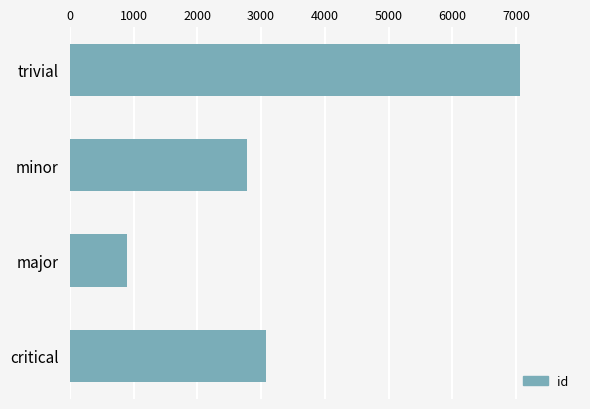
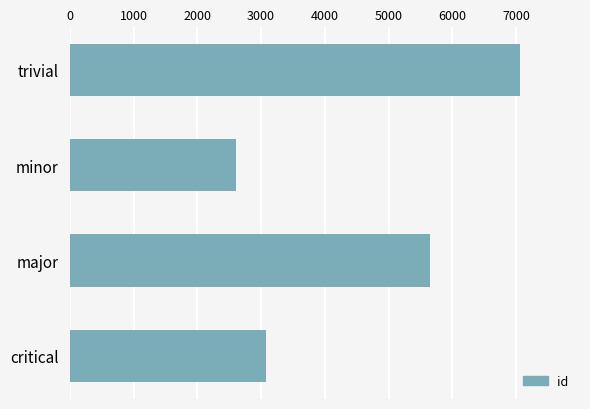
  {
    "trivial": 7100,
-   "minor": 2800,
-   "major": 900,
+   "minor": 2600,
+   "major": 5600,
    "critical": 3100
  }
